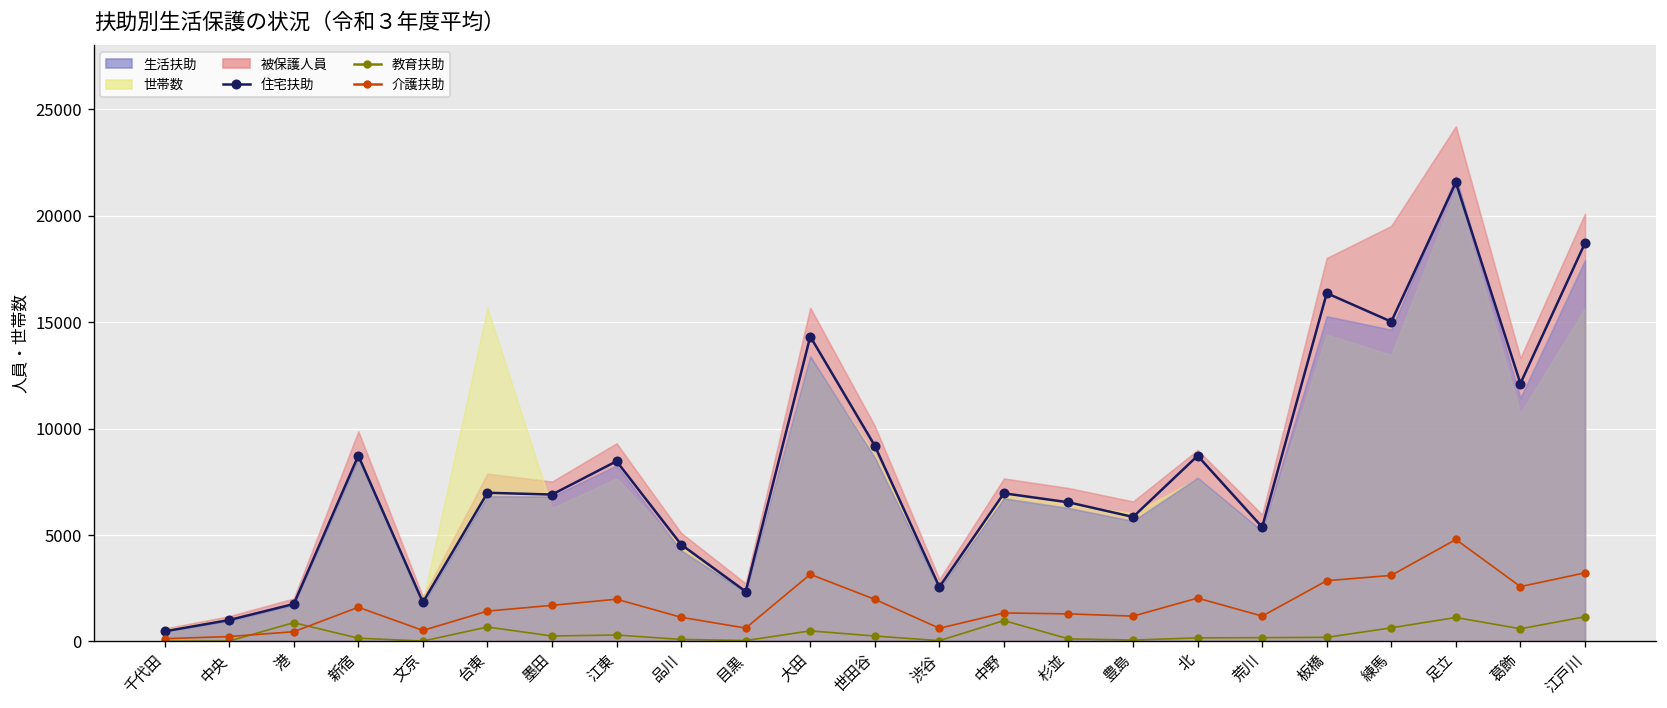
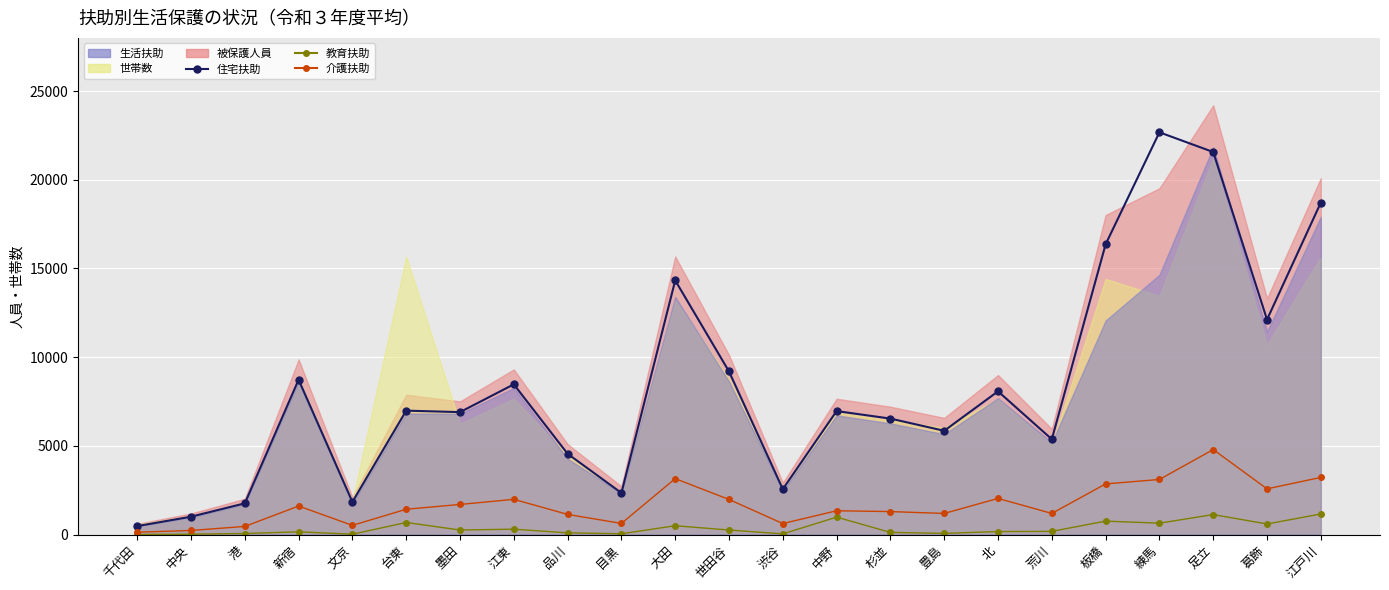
  {
    "被保護人員": {
      "港": 2000,
      "新宿": 9900,
      "文京": 2100,
      "台東": 7900,
      "墨田": 7500,
      "江東": 9300,
      "品川": 5100,
      "目黒": 2700,
      "大田": 15700,
      "世田谷": 10100,
      "渋谷": 2900,
      "中野": 7700,
      "杉並": 7200,
      "豊島": 6600,
      "北": 9000,
      "荒川": 6000,
      "板橋": 18000,
      "練馬": 19500,
      "足立": 24200,
      "葛飾": 13300,
      "江戸川": 20100
    },
    "住宅扶助": {
      "台東": 7000,
      "江東": 8500,
      "大田": 14300,
      "世田谷": 9200,
      "豊島": 5900,
-     "北": 8700,
+     "北": 8100,
      "荒川": 5400,
      "板橋": 16400,
-     "練馬": 15000,
+     "練馬": 22700,
      "足立": 21600,
      "葛飾": 12100,
      "江戸川": 18700
    },
    "教育扶助": {
      "中央": 0,
-     "港": 900,
+     "港": 100,
      "新宿": 200,
      "文京": 0,
      "台東": 700,
      "墨田": 300,
      "江東": 300,
      "品川": 100,
      "目黒": 0,
      "大田": 500,
      "世田谷": 300,
      "渋谷": 0,
      "中野": 1000,
      "杉並": 100,
      "豊島": 100,
      "北": 200,
      "荒川": 200,
-     "板橋": 200,
+     "板橋": 800,
      "練馬": 600,
      "足立": 1100,
      "葛飾": 600,
      "江戸川": 1200
    },
    "世帯数": {
      "台東": 15700,
      "墨田": 6300,
      "江東": 7700,
      "大田": 13200,
      "世田谷": 8800,
      "豊島": 6000,
      "板橋": 14400,
      "練馬": 13500,
      "足立": 21200,
      "葛飾": 10700,
      "江戸川": 15700
    },
    "介護扶助": {
      "中央": 200,
      "港": 500,
      "新宿": 1600,
      "文京": 500,
      "台東": 1400,
      "墨田": 1700,
      "江東": 2000,
      "品川": 1100,
      "目黒": 600,
      "大田": 3200,
      "世田谷": 2000,
      "渋谷": 600,
      "中野": 1300,
      "杉並": 1300,
      "豊島": 1200,
      "北": 2000,
      "荒川": 1200,
      "板橋": 2900,
      "練馬": 3100,
      "足立": 4800,
      "葛飾": 2600,
      "江戸川": 3200
    },
    "生活扶助": {
      "台東": 6800,
      "江東": 8300,
      "品川": 4300,
      "大田": 13400,
      "世田谷": 8600,
      "中野": 6700,
      "杉並": 6300,
      "豊島": 5700,
-     "板橋": 15300,
+     "板橋": 12100,
      "練馬": 14600,
      "足立": 21800,
      "葛飾": 11400,
      "江戸川": 17900
    }
  }
